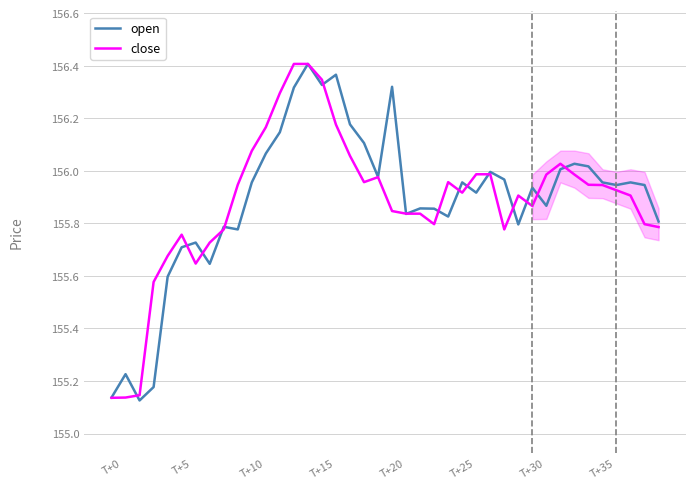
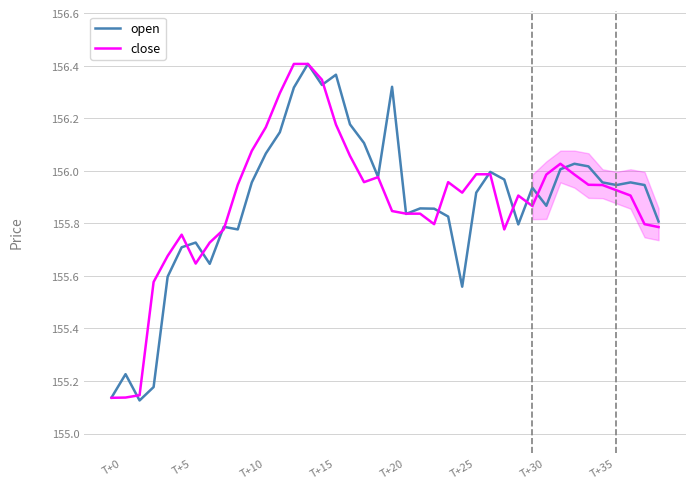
  {
    "open": {
      "T+5": 155.71,
      "T+10": 155.96,
      "T+15": 156.33,
      "T+20": 156.32,
-     "T+25": 155.96,
+     "T+25": 155.56,
      "T+30": 155.94,
      "T+35": 155.96
    }
  }
